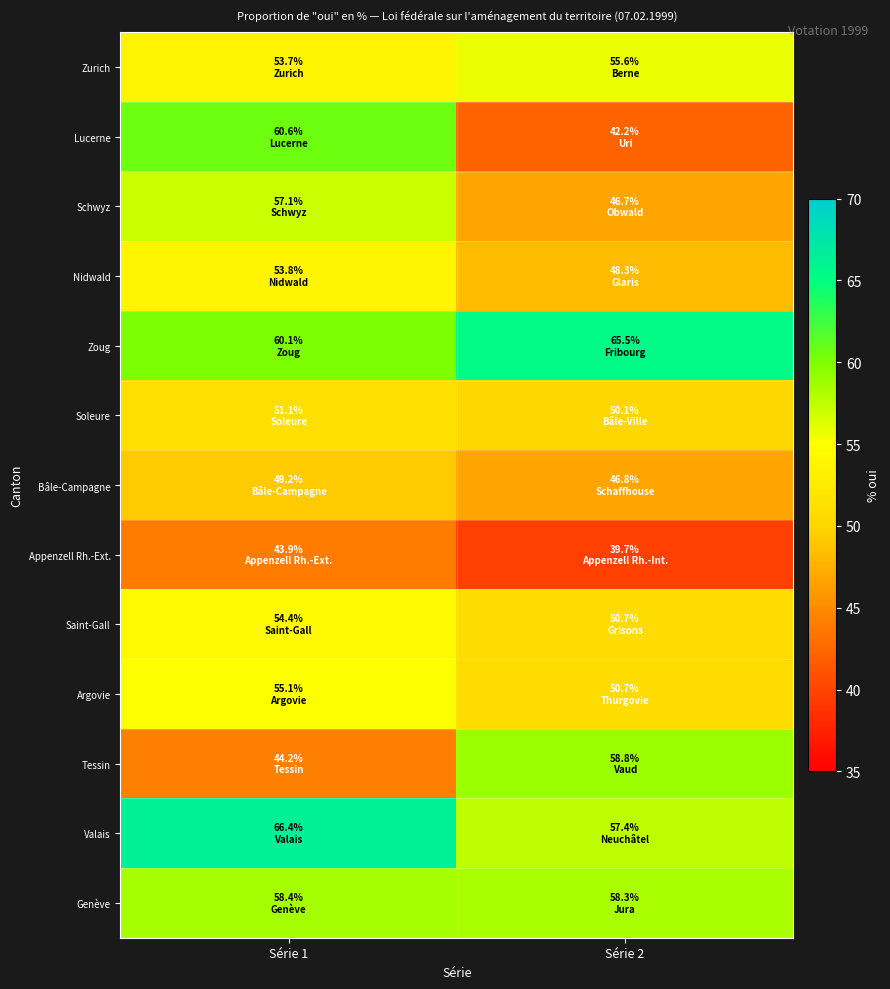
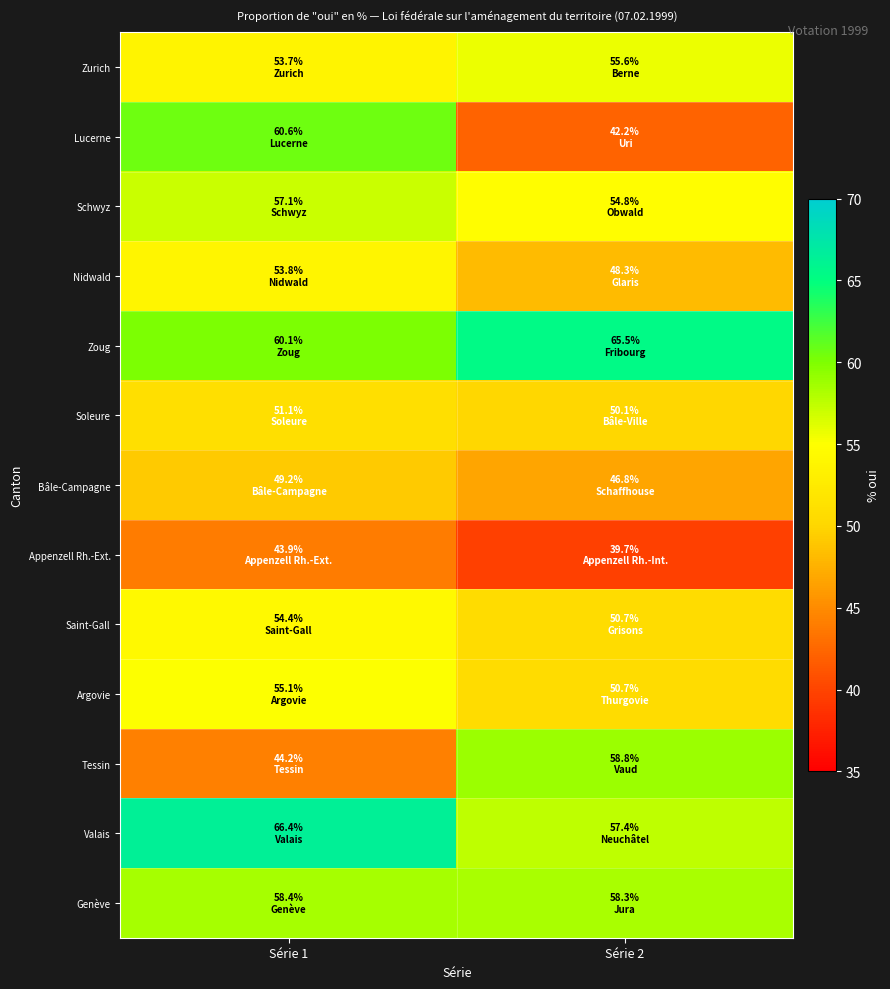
  {
    "Zurich": {
      "Série 1": "53.7%",
      "Série 2": "55.6%"
    },
    "Lucerne": {
      "Série 1": "60.6%",
      "Série 2": "42.2%"
    },
    "Schwyz": {
      "Série 1": "57.1%",
-     "Série 2": "46.7%"
+     "Série 2": "54.8%"
    },
    "Nidwald": {
      "Série 1": "53.8%",
      "Série 2": "48.3%"
    },
    "Zoug": {
      "Série 1": "60.1%",
      "Série 2": "65.5%"
    },
    "Soleure": {
      "Série 1": "51.1%",
      "Série 2": "50.1%"
    },
    "Bâle-Campagne": {
      "Série 1": "49.2%",
      "Série 2": "46.8%"
    },
    "Appenzell Rh.-Ext.": {
      "Série 1": "43.9%",
      "Série 2": "39.7%"
    },
    "Saint-Gall": {
      "Série 1": "54.4%",
      "Série 2": "50.7%"
    },
    "Argovie": {
      "Série 1": "55.1%",
      "Série 2": "50.7%"
    },
    "Tessin": {
      "Série 1": "44.2%",
      "Série 2": "58.8%"
    },
    "Valais": {
      "Série 1": "66.4%",
      "Série 2": "57.4%"
    },
    "Genève": {
      "Série 1": "58.4%",
      "Série 2": "58.3%"
    }
  }
